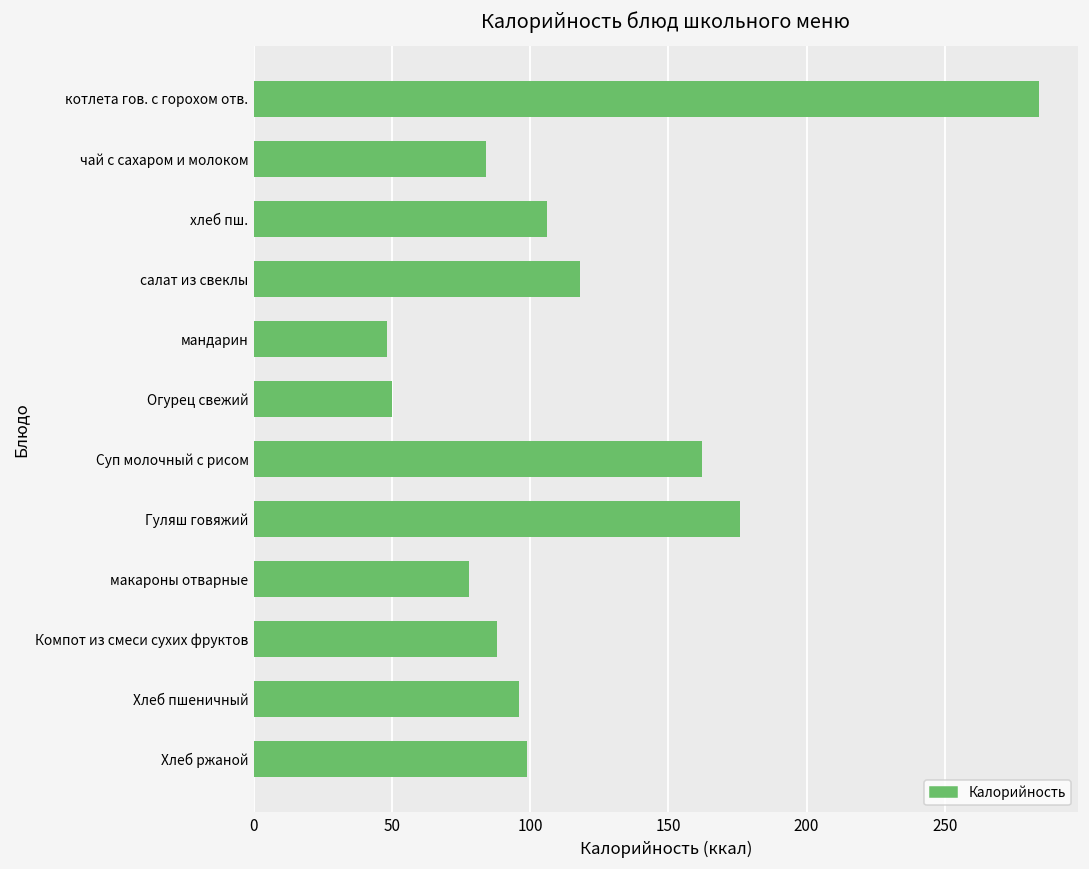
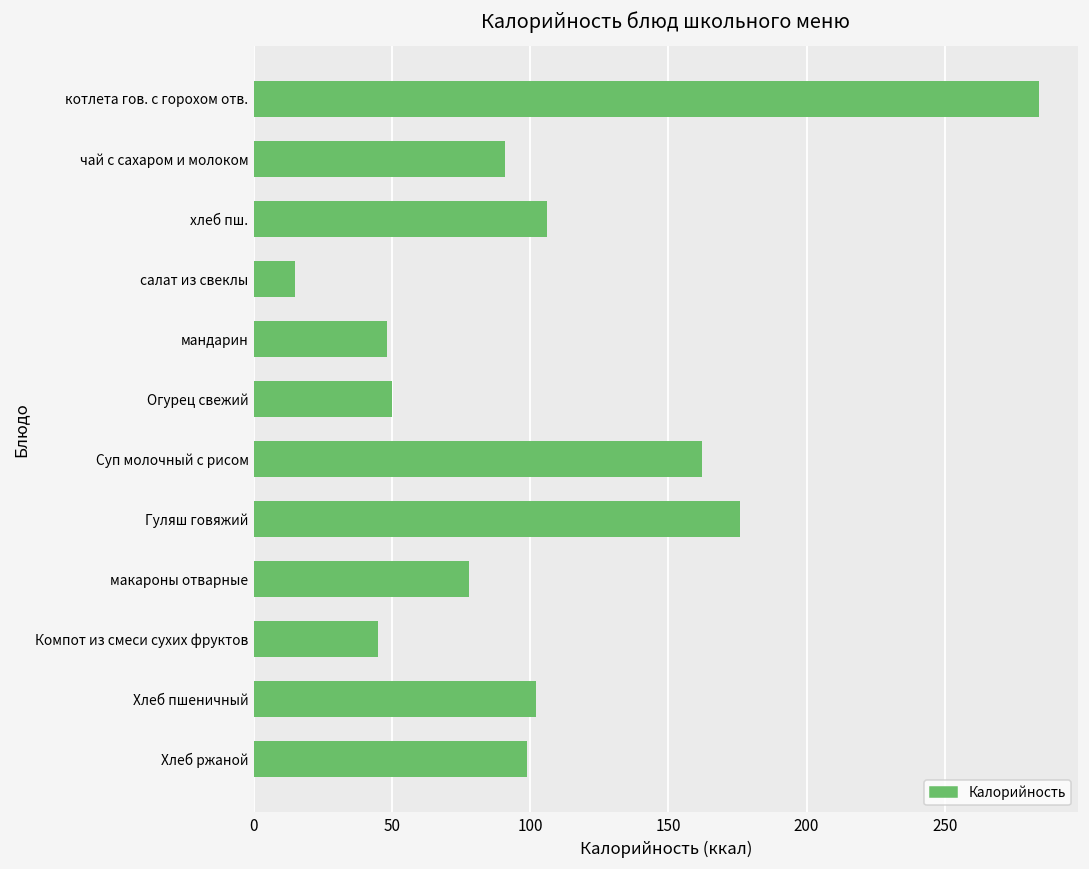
  {
    "котлета гов. с горохом отв.": 284,
-   "чай с сахаром и молоком": 84,
+   "чай с сахаром и молоком": 91,
    "хлеб пш.": 106,
-   "салат из свеклы": 118,
+   "салат из свеклы": 15,
    "мандарин": 48,
    "Огурец свежий": 50,
    "Суп молочный с рисом": 162,
    "Гуляш говяжий": 176,
    "макароны отварные": 78,
-   "Компот из смеси сухих фруктов": 88,
-   "Хлеб пшеничный": 96,
+   "Компот из смеси сухих фруктов": 45,
+   "Хлеб пшеничный": 102,
    "Хлеб ржаной": 99
  }
